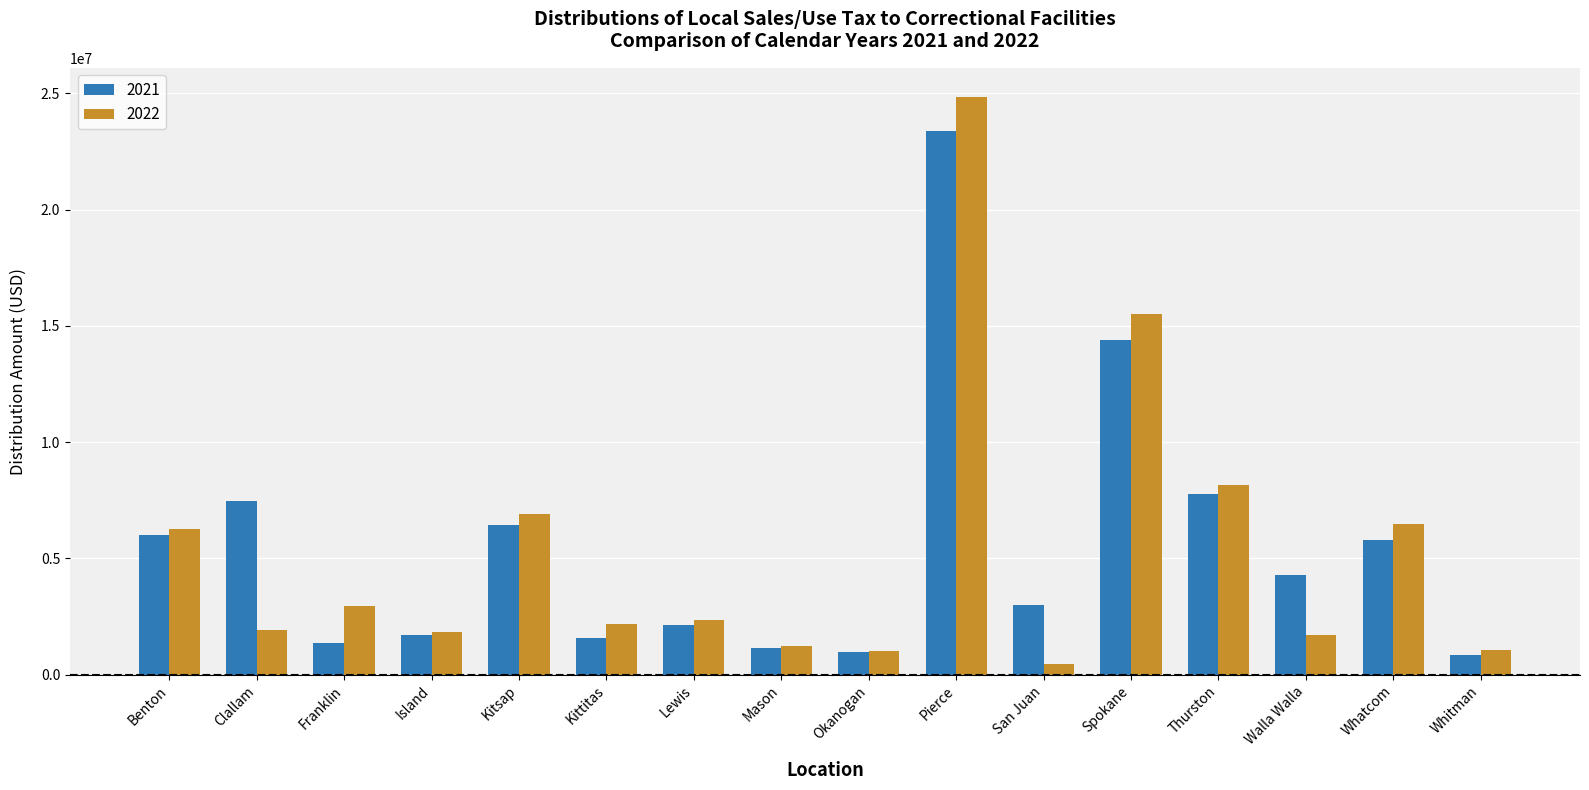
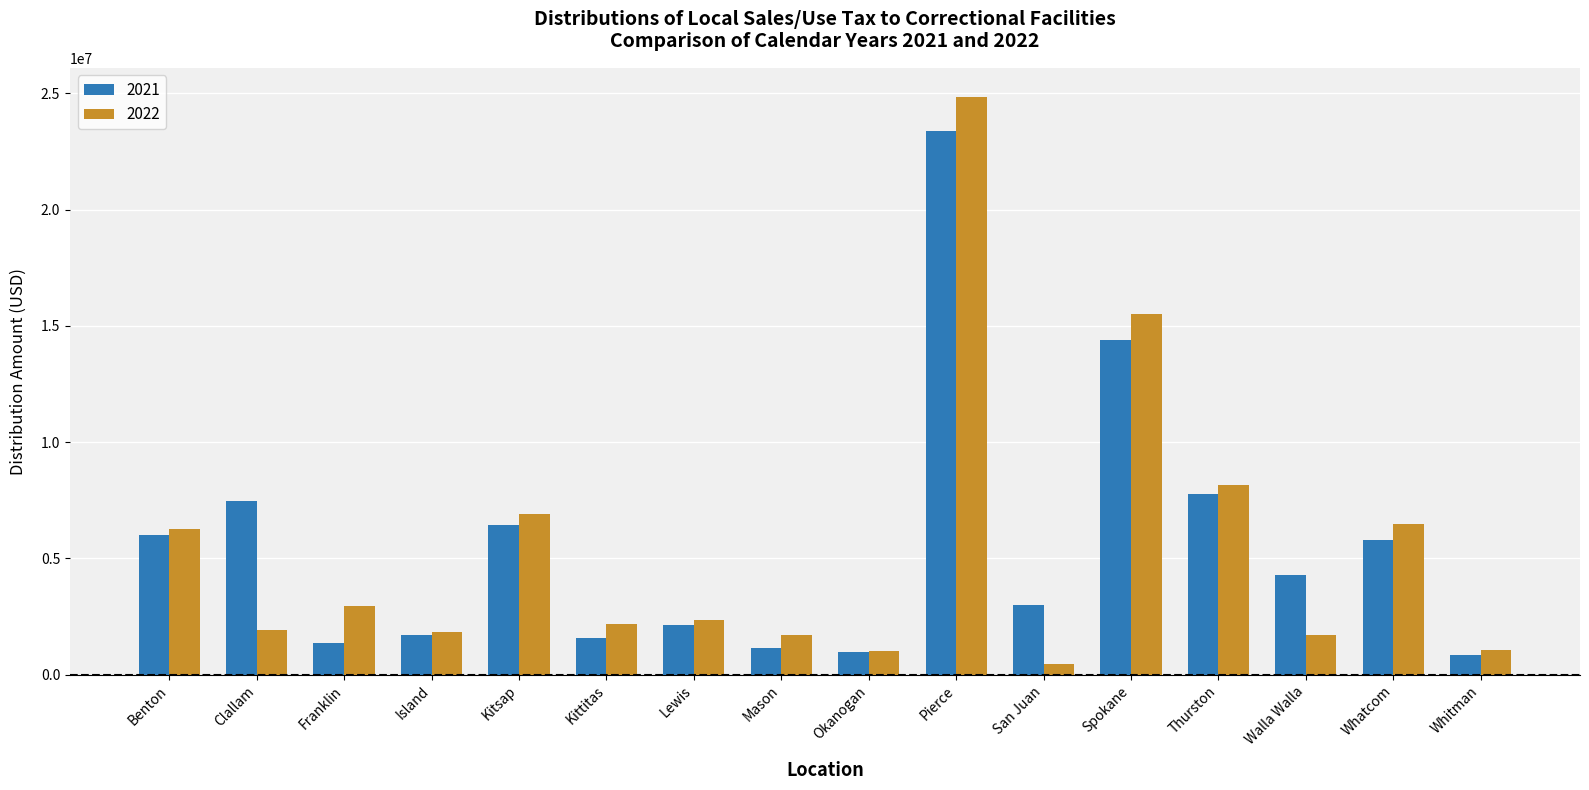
  {
    "2021": {
      "Benton": 6000000,
      "Clallam": 7500000,
      "Franklin": 1400000,
      "Island": 1700000,
      "Kitsap": 6400000,
      "Kittitas": 1600000,
      "Lewis": 2200000,
      "Mason": 1100000,
      "Okanogan": 1000000,
      "Pierce": 23400000,
      "San Juan": 3000000,
      "Spokane": 14400000,
      "Thurston": 7800000,
      "Walla Walla": 4300000,
      "Whatcom": 5800000,
      "Whitman": 800000
    },
    "2022": {
      "Benton": 6300000,
      "Clallam": 1900000,
      "Franklin": 3000000,
      "Island": 1800000,
      "Kitsap": 6900000,
      "Kittitas": 2200000,
      "Lewis": 2300000,
-     "Mason": 1200000,
+     "Mason": 1700000,
      "Okanogan": 1000000,
      "Pierce": 24800000,
      "San Juan": 500000,
      "Spokane": 15500000,
      "Thurston": 8200000,
      "Walla Walla": 1700000,
      "Whatcom": 6500000,
      "Whitman": 1100000
    }
  }
